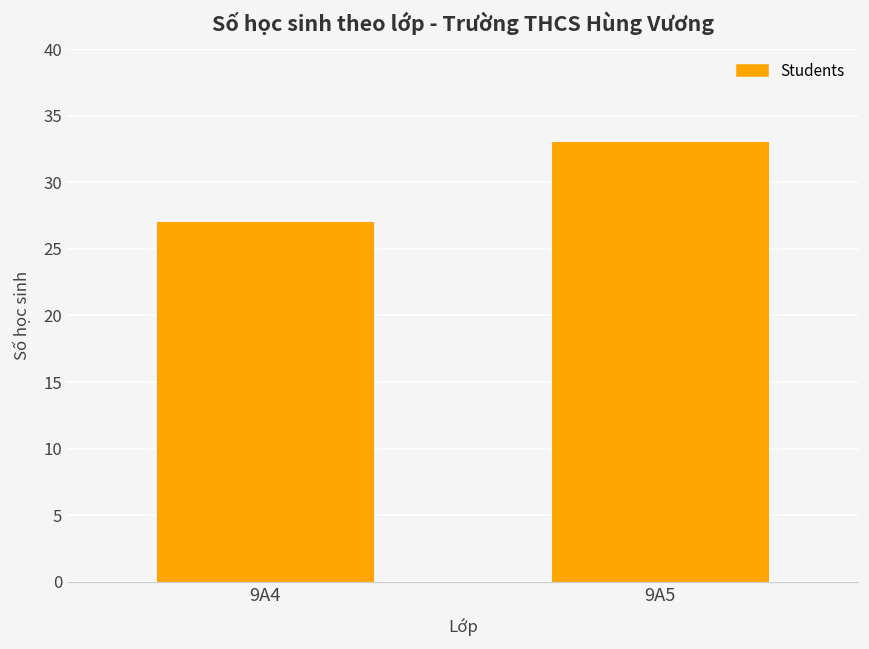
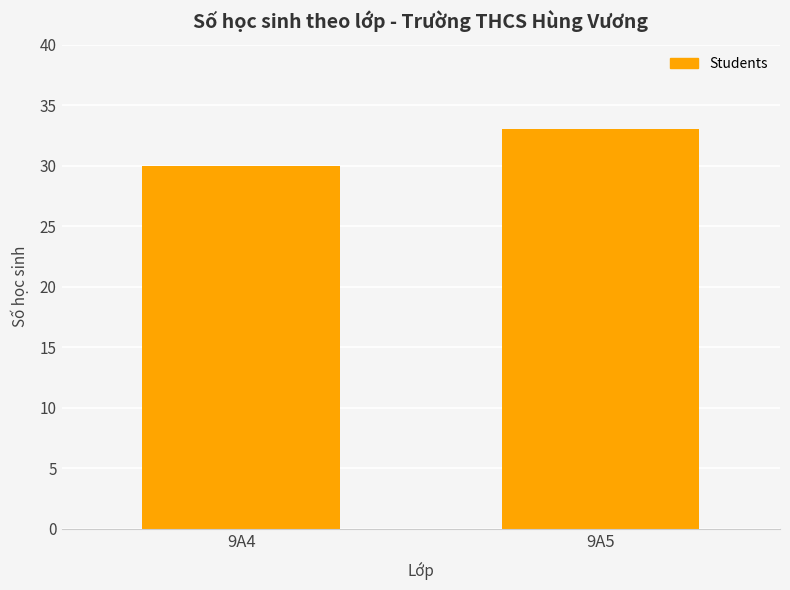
  {
-   "9A4": 27,
+   "9A4": 30,
    "9A5": 33
  }
